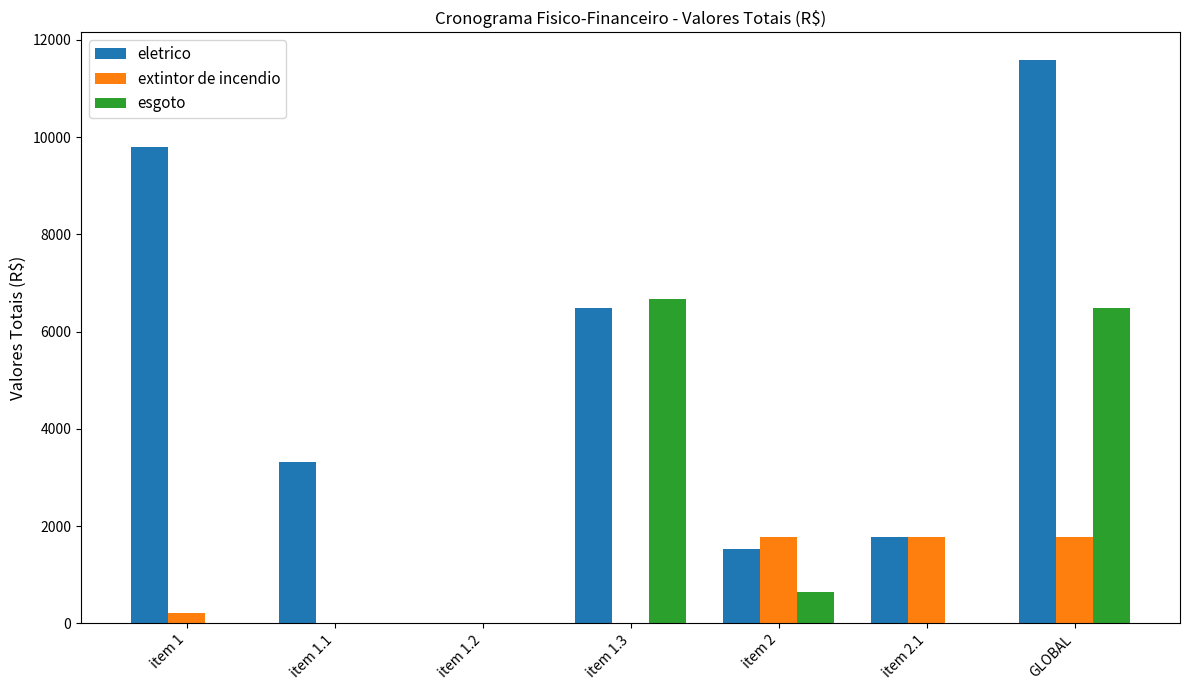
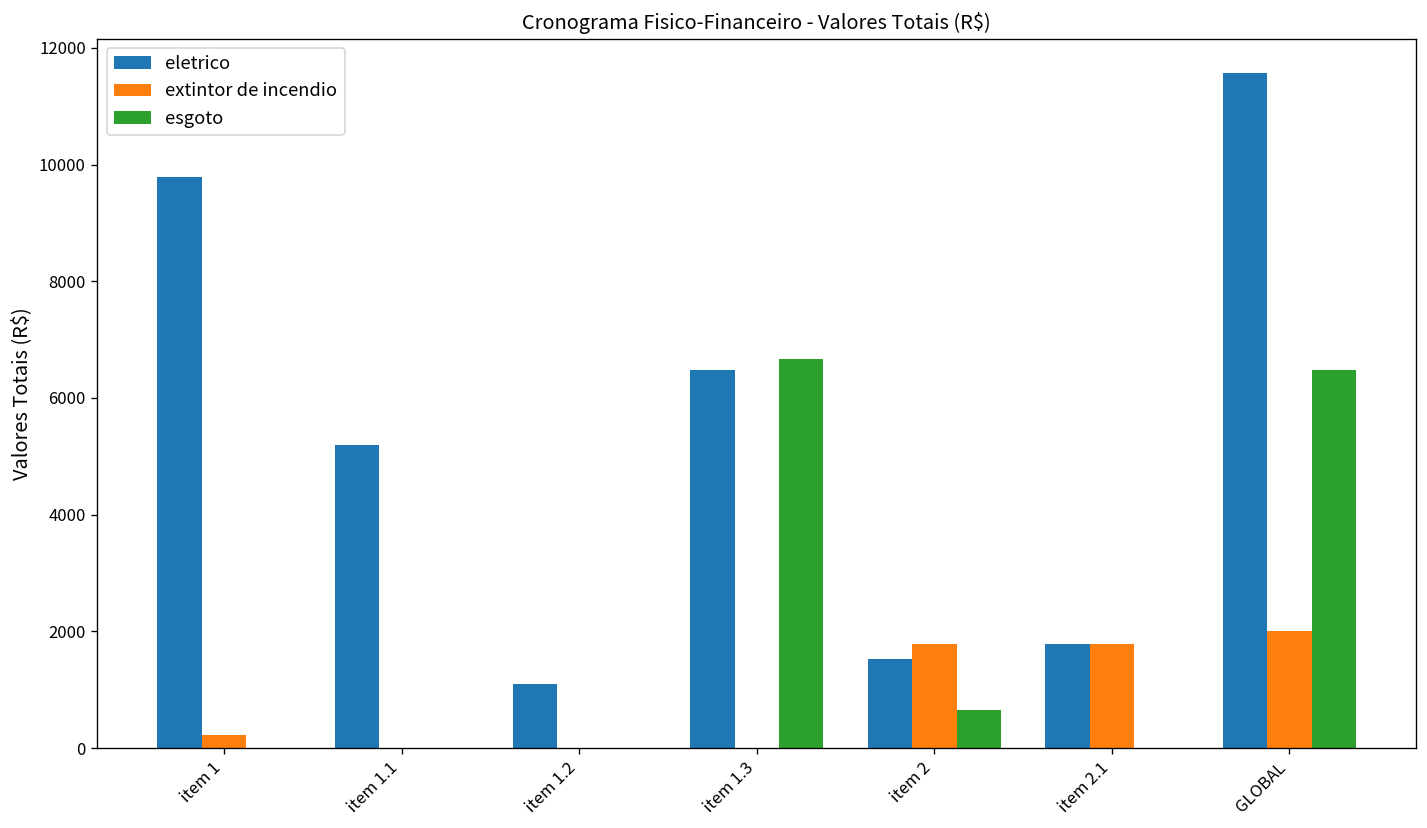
  {
    "eletrico": {
      "item 1": 9800,
-     "item 1.1": 3300,
-     "item 1.2": 0,
+     "item 1.1": 5200,
+     "item 1.2": 1100,
      "item 1.3": 6500,
      "item 2": 1500,
      "item 2.1": 1800,
      "GLOBAL": 11600
    },
    "extintor de incendio": {
      "item 1": 200,
      "item 1.1": 0,
      "item 1.2": 0,
      "item 1.3": 0,
      "item 2": 1800,
      "item 2.1": 1800,
-     "GLOBAL": 1800
+     "GLOBAL": 2000
    },
    "esgoto": {
      "item 1": 0,
      "item 1.1": 0,
      "item 1.2": 0,
      "item 1.3": 6700,
      "item 2": 600,
      "item 2.1": 0,
      "GLOBAL": 6500
    }
  }
